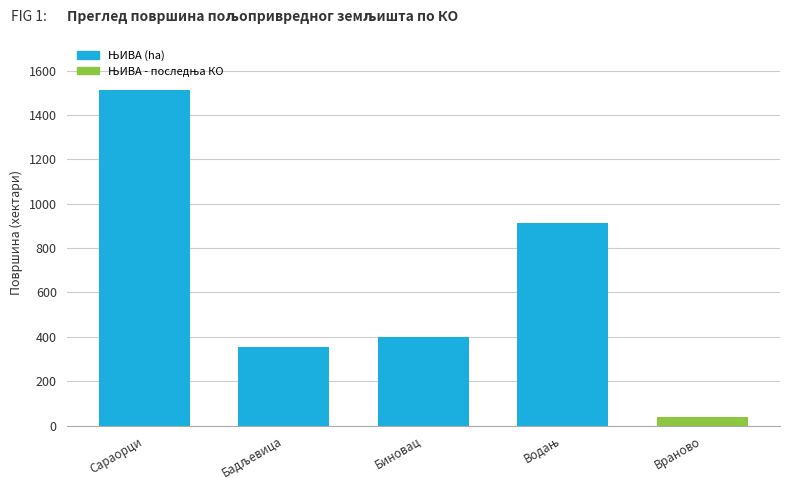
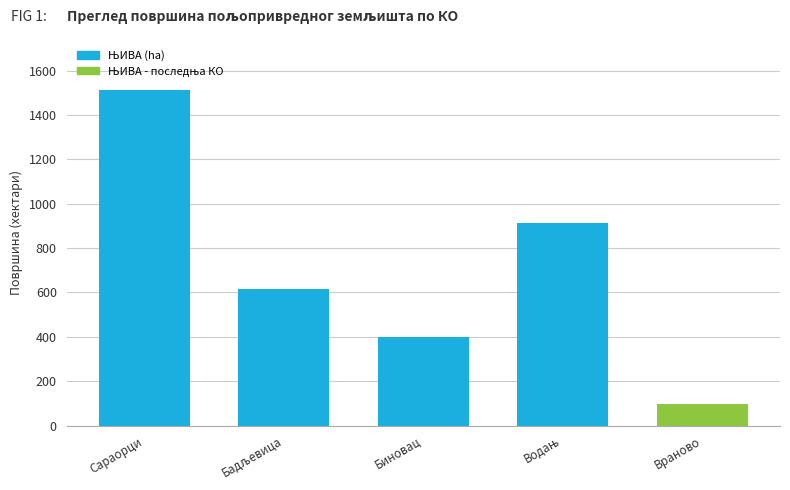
  {
    "Сараорци": 1510,
-   "Бадљевица": 360,
+   "Бадљевица": 610,
    "Биновац": 400,
    "Водањ": 910,
-   "Враново": 40
+   "Враново": 100
  }
